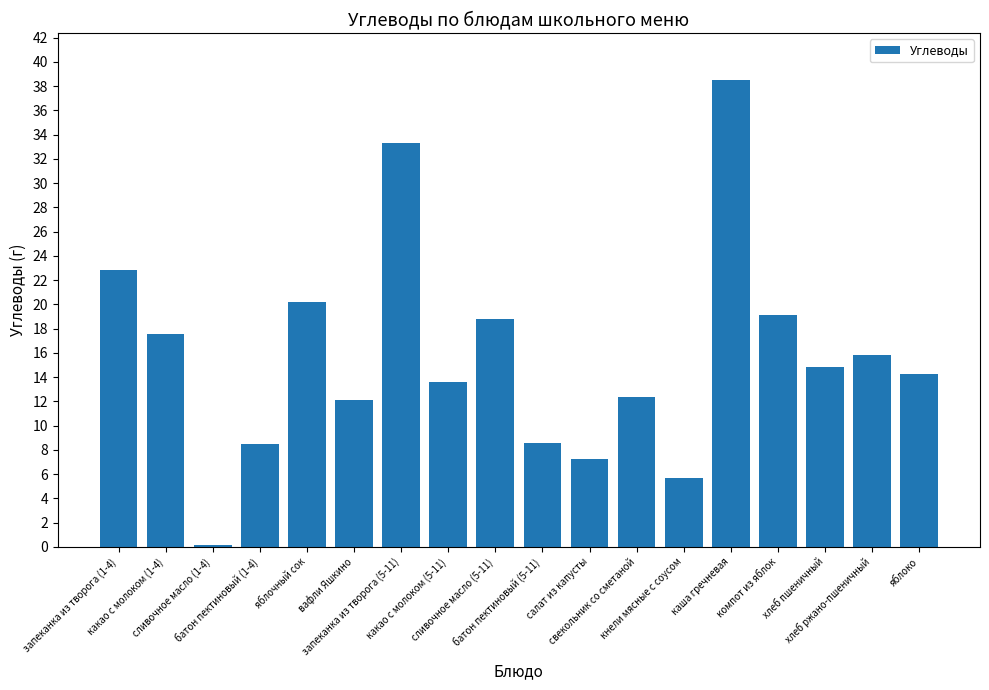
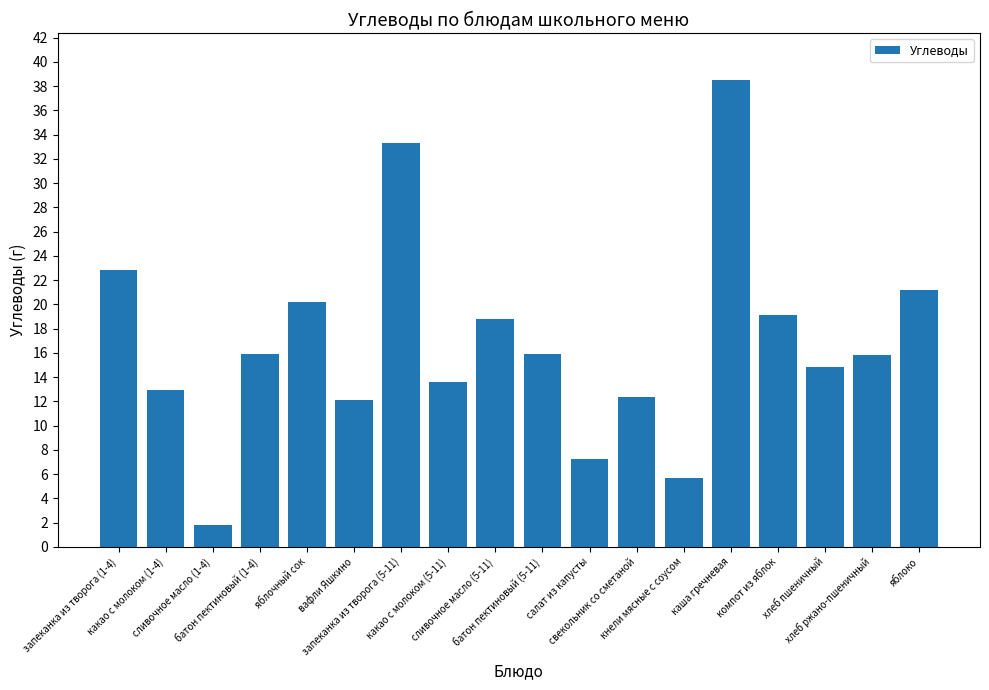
  {
    "запеканка из творога (1-4)": 22.9,
-   "какао с молоком (1-4)": 17.6,
-   "сливочное масло (1-4)": 0.1,
-   "батон пектиновый (1-4)": 8.5,
+   "какао с молоком (1-4)": 12.9,
+   "сливочное масло (1-4)": 1.8,
+   "батон пектиновый (1-4)": 15.9,
    "яблочный сок": 20.2,
    "вафли Яшкино": 12.1,
    "запеканка из творога (5-11)": 33.3,
    "какао с молоком (5-11)": 13.6,
    "сливочное масло (5-11)": 18.8,
-   "батон пектиновый (5-11)": 8.6,
+   "батон пектиновый (5-11)": 15.9,
    "салат из капусты": 7.2,
    "свекольник со сметаной": 12.4,
    "кнели мясные с соусом": 5.7,
    "каша гречневая": 38.5,
    "компот из яблок": 19.1,
    "хлеб пшеничный": 14.8,
    "хлеб ржано-пшеничный": 15.8,
-   "яблоко": 14.3
+   "яблоко": 21.2
  }
